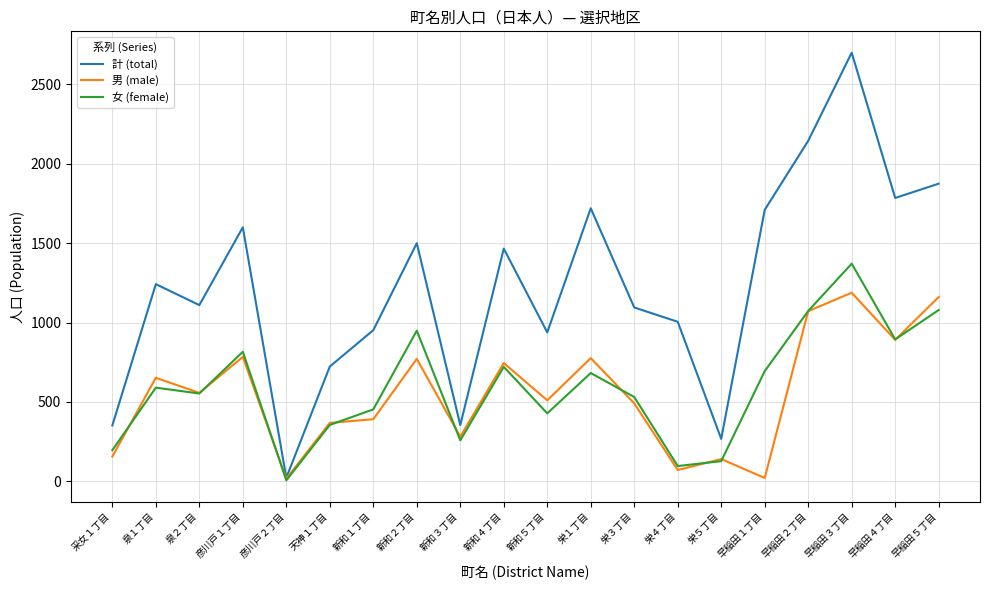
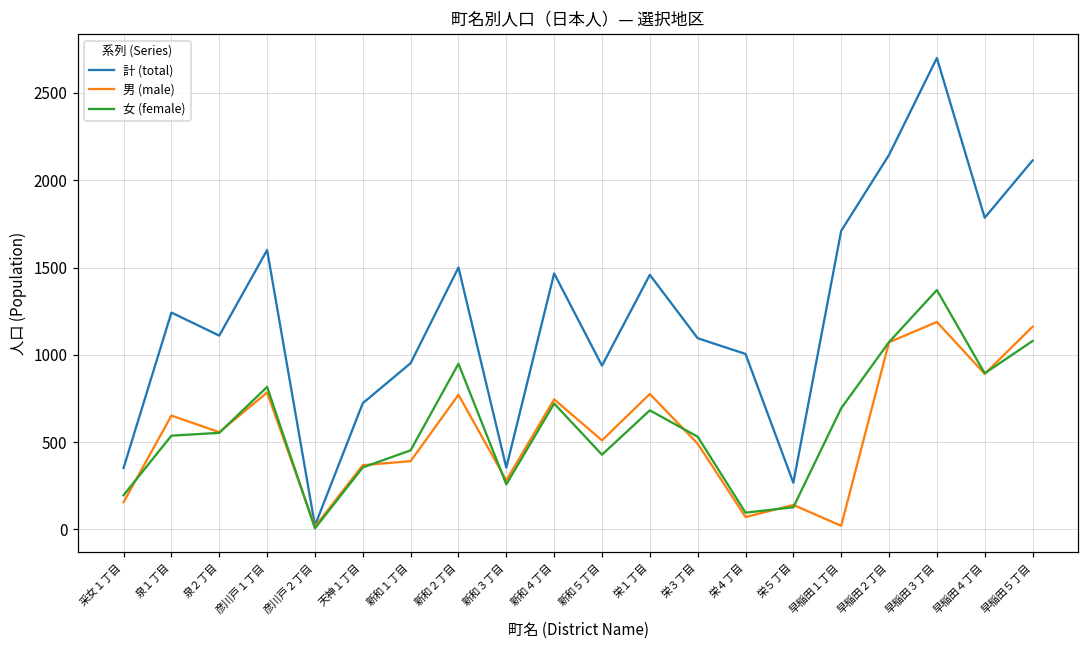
  {
    "計 (total)": {
      "采女１丁目": 350,
      "泉１丁目": 1240,
      "泉２丁目": 1110,
      "彦川戸１丁目": 1600,
      "天神１丁目": 720,
      "新和１丁目": 950,
      "新和２丁目": 1500,
      "新和３丁目": 350,
      "新和４丁目": 1470,
      "新和５丁目": 940,
-     "栄１丁目": 1720,
+     "栄１丁目": 1460,
      "栄３丁目": 1100,
      "栄４丁目": 1010,
      "栄５丁目": 270,
      "早稲田１丁目": 1710,
      "早稲田２丁目": 2150,
      "早稲田３丁目": 2700,
      "早稲田４丁目": 1790,
-     "早稲田５丁目": 1880
+     "早稲田５丁目": 2110
    },
    "男 (male)": {
      "采女１丁目": 160,
      "泉１丁目": 650,
      "彦川戸１丁目": 780,
      "新和１丁目": 390,
      "新和２丁目": 770,
      "新和３丁目": 280,
      "新和４丁目": 750,
      "新和５丁目": 510,
      "栄１丁目": 780,
      "栄３丁目": 490,
      "栄４丁目": 70,
      "早稲田１丁目": 20,
      "早稲田３丁目": 1190,
      "早稲田５丁目": 1160
    },
    "女 (female)": {
      "采女１丁目": 200,
-     "泉１丁目": 590,
+     "泉１丁目": 540,
      "彦川戸１丁目": 820,
      "新和１丁目": 450,
      "新和２丁目": 950,
      "新和３丁目": 260,
      "新和４丁目": 720,
      "新和５丁目": 430,
      "栄１丁目": 680,
      "栄３丁目": 530,
      "栄４丁目": 100,
      "早稲田１丁目": 690,
      "早稲田３丁目": 1370,
      "早稲田５丁目": 1080
    }
  }
